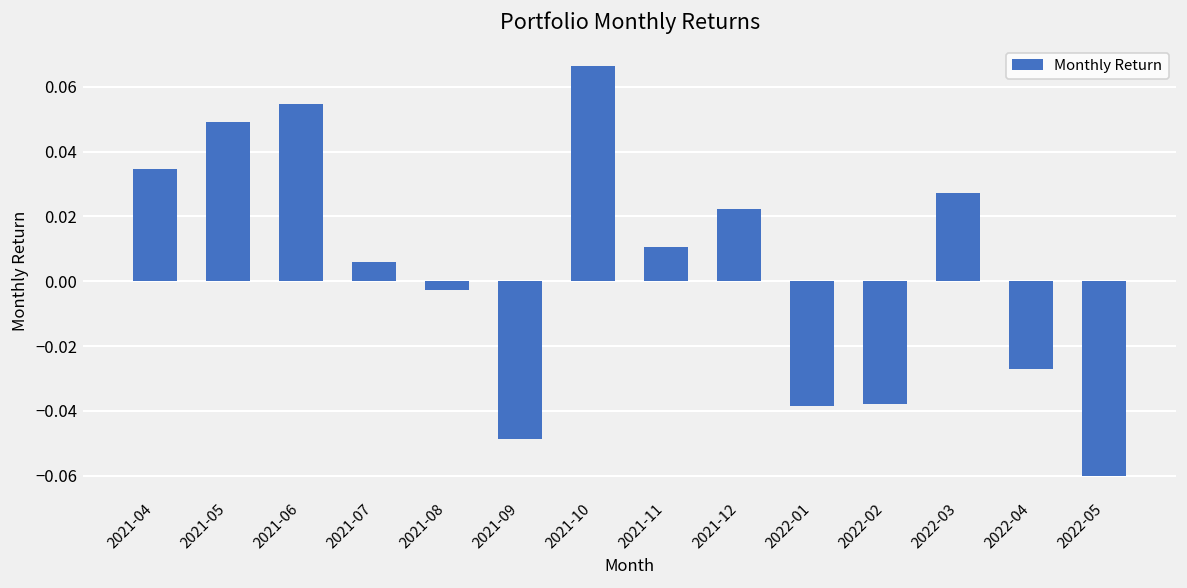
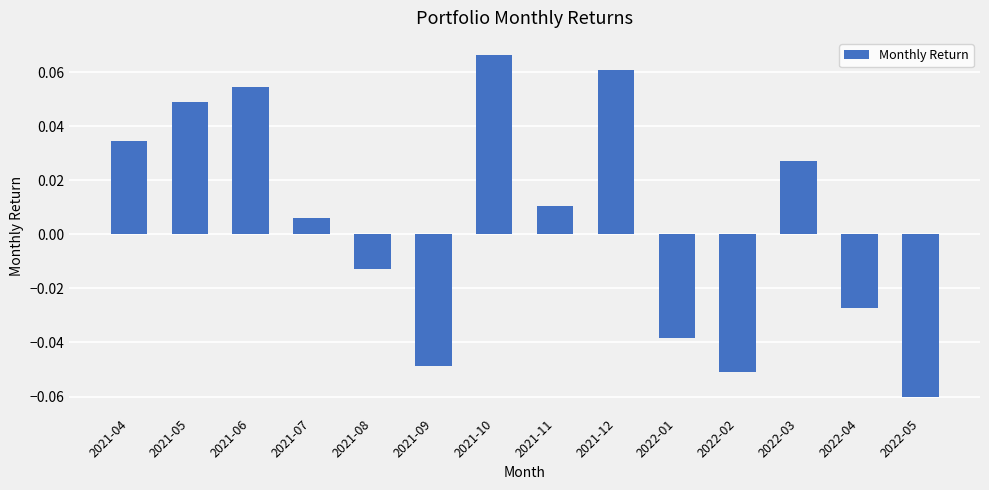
  {
    "2021-04": 0.034,
    "2021-05": 0.049,
    "2021-06": 0.055,
    "2021-07": 0.006,
-   "2021-08": -0.003,
+   "2021-08": -0.013,
    "2021-09": -0.049,
    "2021-10": 0.066,
    "2021-11": 0.010,
-   "2021-12": 0.022,
+   "2021-12": 0.061,
    "2022-01": -0.038,
-   "2022-02": -0.038,
+   "2022-02": -0.051,
    "2022-03": 0.027,
    "2022-04": -0.027,
    "2022-05": -0.060
  }
